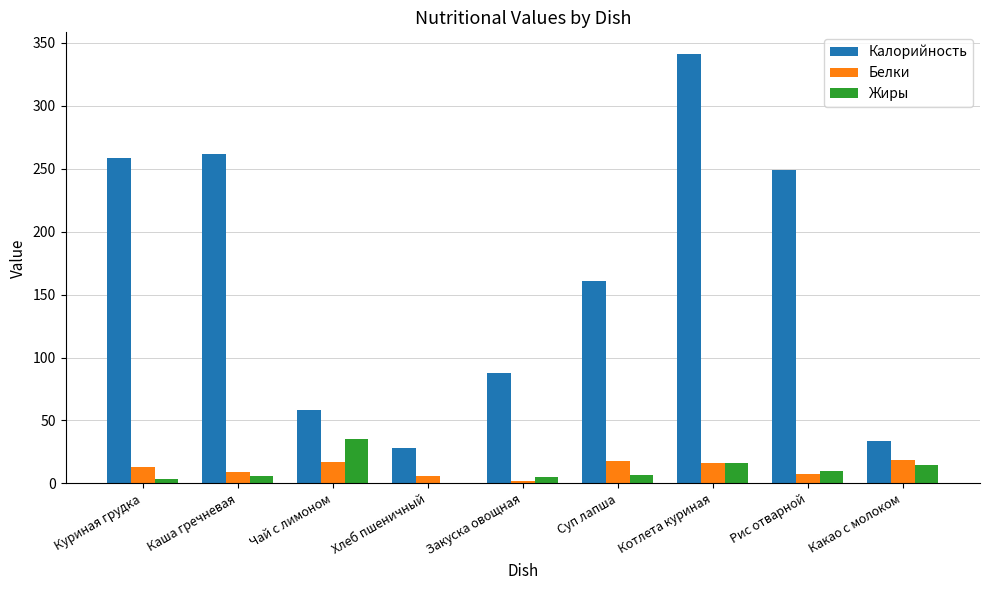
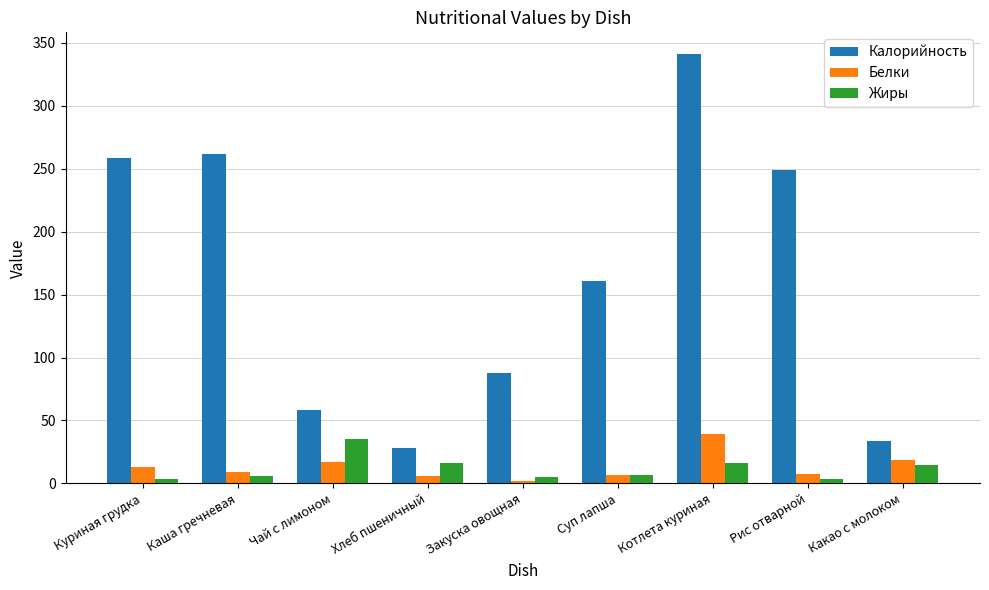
  {
    "Калорийность": {
      "Куриная грудка": 258,
      "Каша гречневая": 262,
      "Чай с лимоном": 58,
      "Хлеб пшеничный": 28,
      "Закуска овощная": 88,
      "Суп лапша": 161,
      "Котлета куриная": 341,
      "Рис отварной": 249,
      "Какао с молоком": 34
    },
    "Белки": {
      "Куриная грудка": 13,
      "Каша гречневая": 9,
      "Чай с лимоном": 17,
      "Хлеб пшеничный": 6,
-     "Суп лапша": 18,
-     "Котлета куриная": 17,
+     "Суп лапша": 7,
+     "Котлета куриная": 40,
      "Рис отварной": 7,
      "Какао с молоком": 18
    },
    "Жиры": {
      "Куриная грудка": 4,
      "Каша гречневая": 6,
      "Чай с лимоном": 36,
-     "Хлеб пшеничный": 1,
+     "Хлеб пшеничный": 16,
      "Закуска овощная": 5,
      "Суп лапша": 7,
      "Котлета куриная": 16,
-     "Рис отварной": 10,
+     "Рис отварной": 3,
      "Какао с молоком": 15
    }
  }
